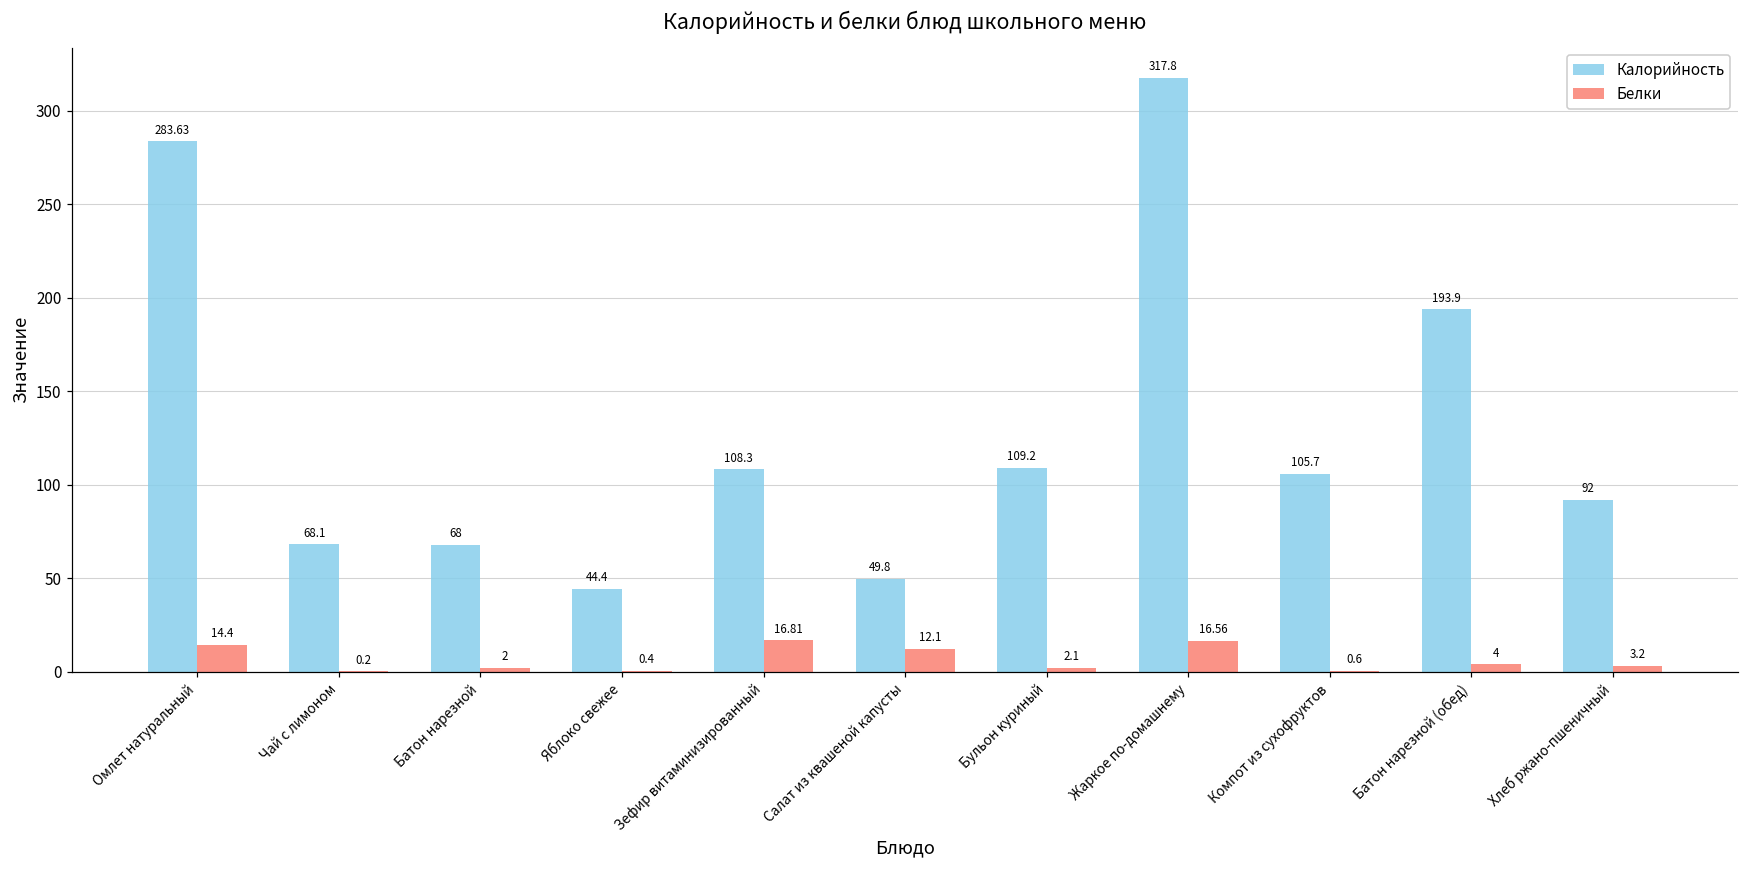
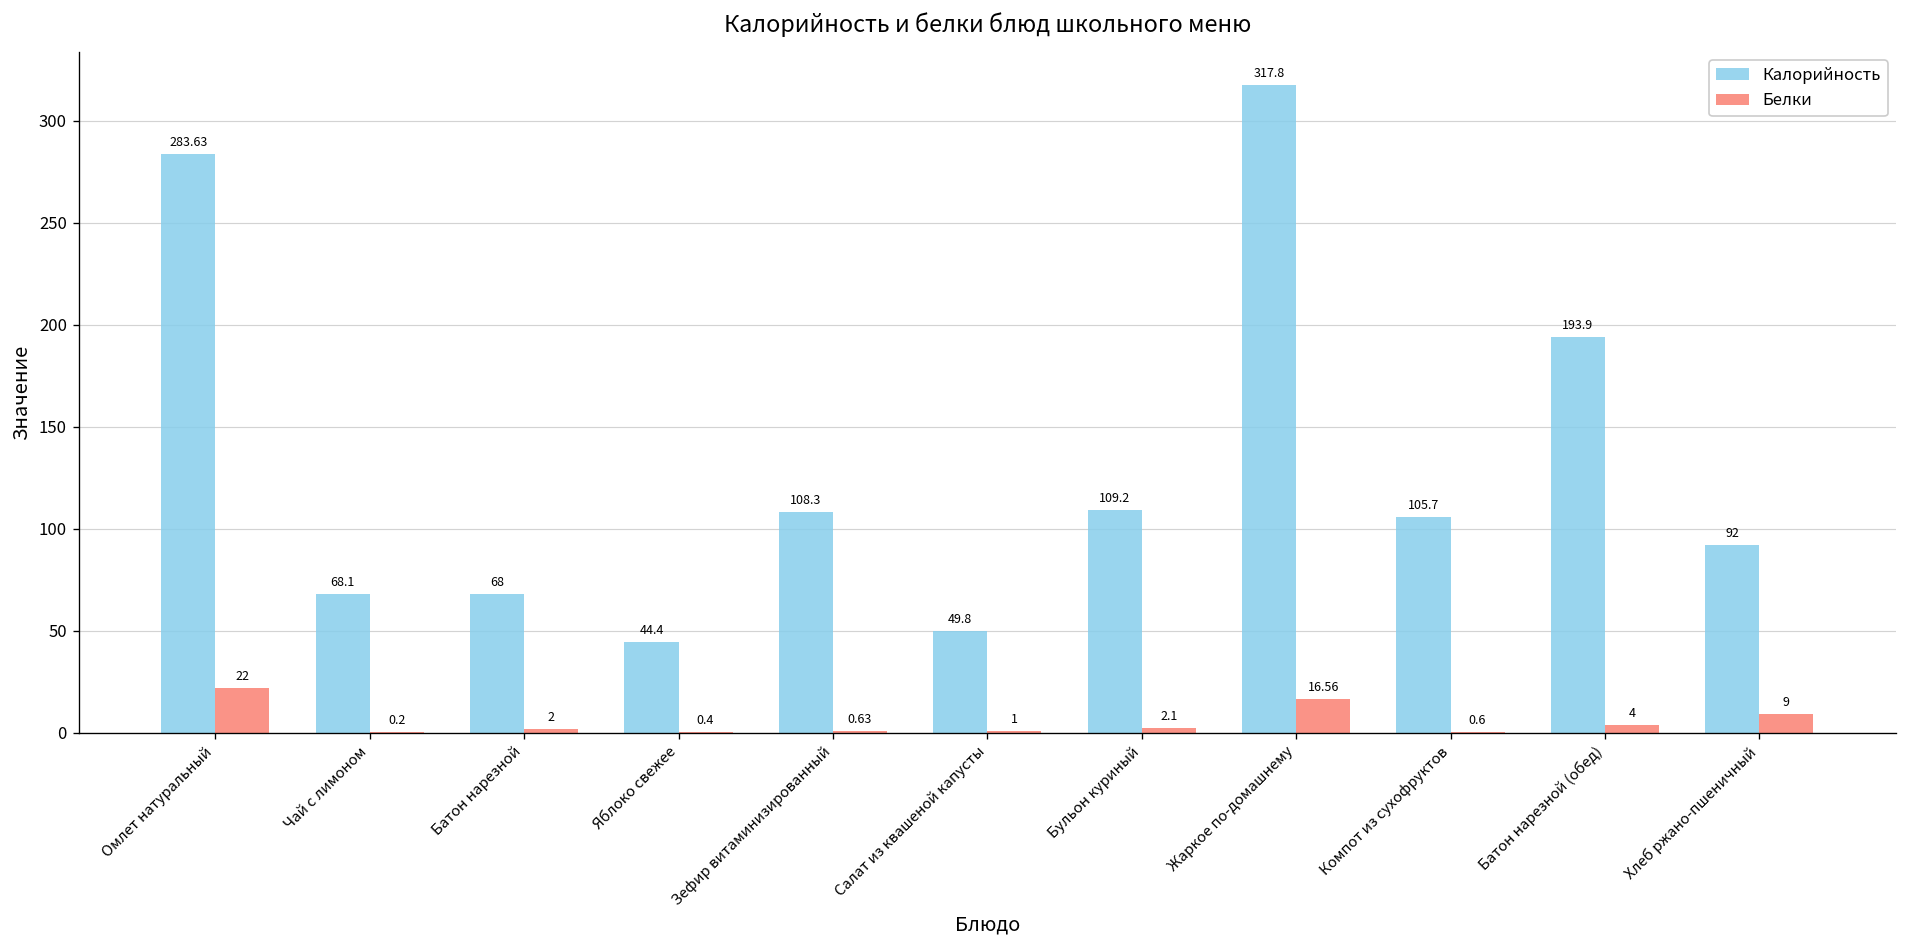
  {
    "Калорийность": {
      "Омлет натуральный": 283.63,
      "Чай с лимоном": 68.1,
      "Батон нарезной": 68,
      "Яблоко свежее": 44.4,
      "Зефир витаминизированный": 108.3,
      "Салат из квашеной капусты": 49.8,
      "Бульон куриный": 109.2,
      "Жаркое по-домашнему": 317.8,
      "Компот из сухофруктов": 105.7,
      "Батон нарезной (обед)": 193.9,
      "Хлеб ржано-пшеничный": 92
    },
    "Белки": {
-     "Омлет натуральный": 14.4,
+     "Омлет натуральный": 22,
      "Чай с лимоном": 0.2,
      "Батон нарезной": 2,
      "Яблоко свежее": 0.4,
-     "Зефир витаминизированный": 16.81,
-     "Салат из квашеной капусты": 12.1,
+     "Зефир витаминизированный": 0.63,
+     "Салат из квашеной капусты": 1,
      "Бульон куриный": 2.1,
      "Жаркое по-домашнему": 16.56,
      "Компот из сухофруктов": 0.6,
      "Батон нарезной (обед)": 4,
-     "Хлеб ржано-пшеничный": 3.2
+     "Хлеб ржано-пшеничный": 9
    }
  }
